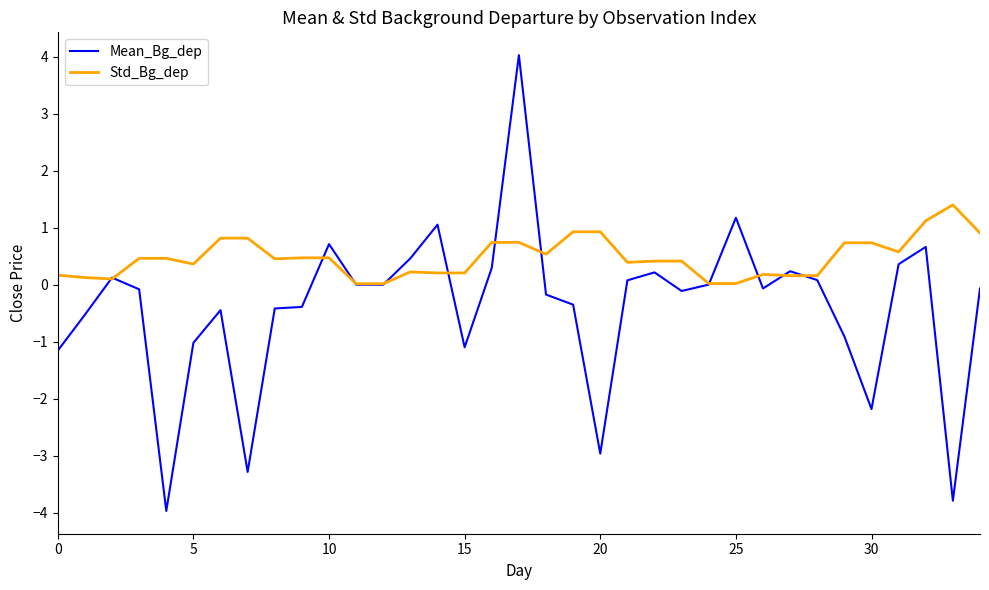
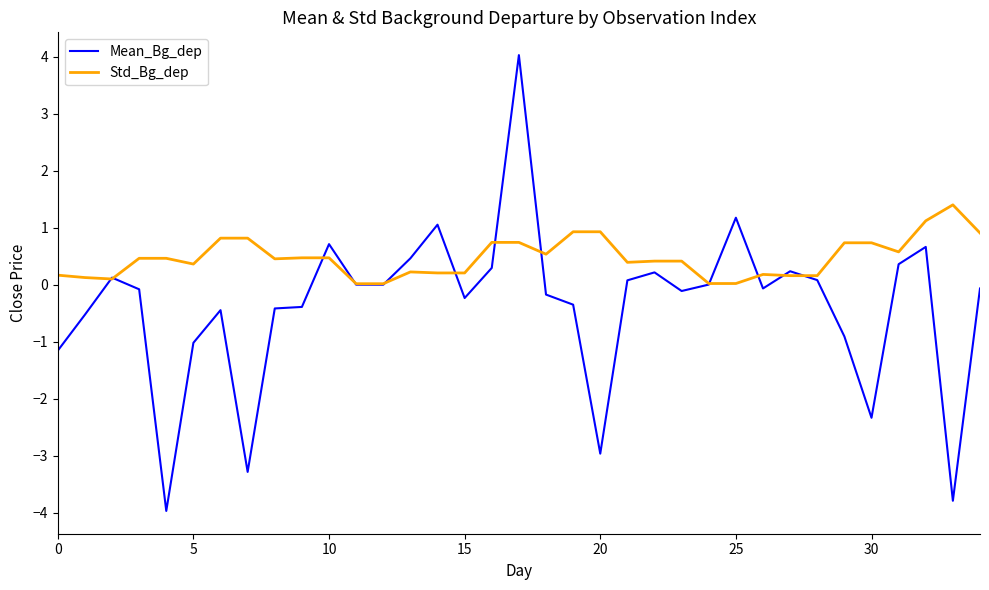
  {
    "Mean_Bg_dep": {
      "0": -1.2,
      "5": -1.0,
      "10": 0.7,
-     "15": -1.1,
+     "15": -0.2,
      "20": -3.0,
      "25": 1.2,
-     "30": -2.2
+     "30": -2.3
    },
    "Std_Bg_dep": {
      "0": 0.2,
      "5": 0.4,
      "10": 0.5,
      "15": 0.2,
      "20": 0.9,
      "25": 0.0,
      "30": 0.7
    }
  }
